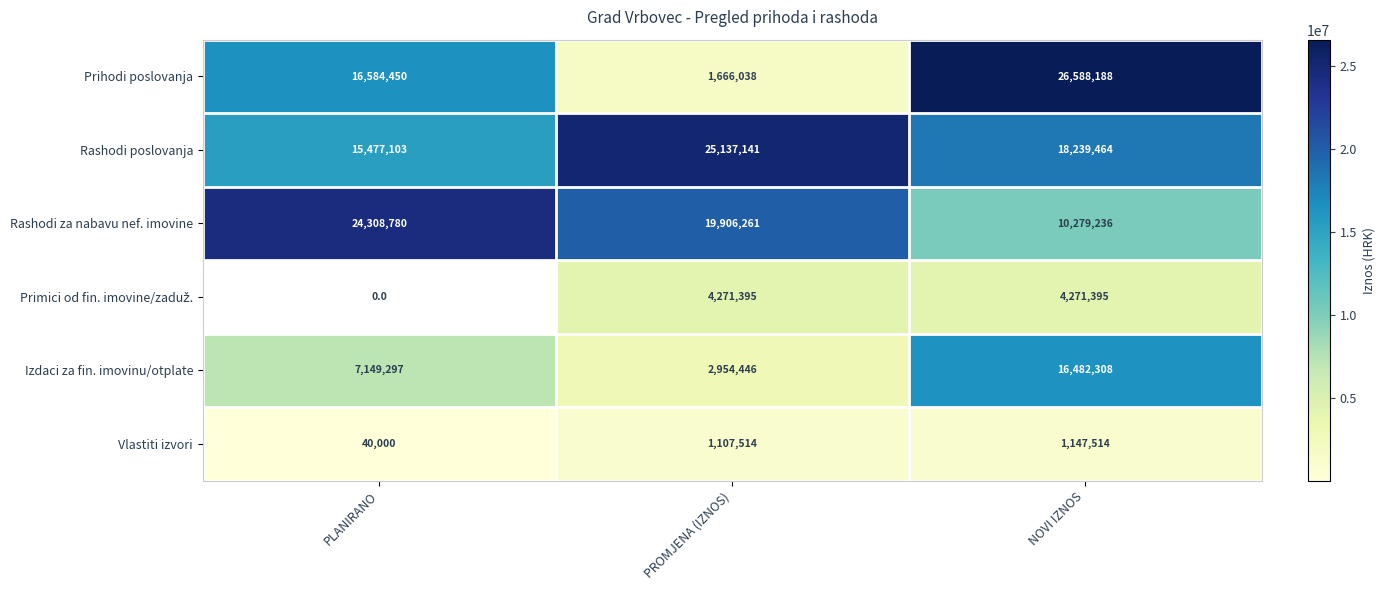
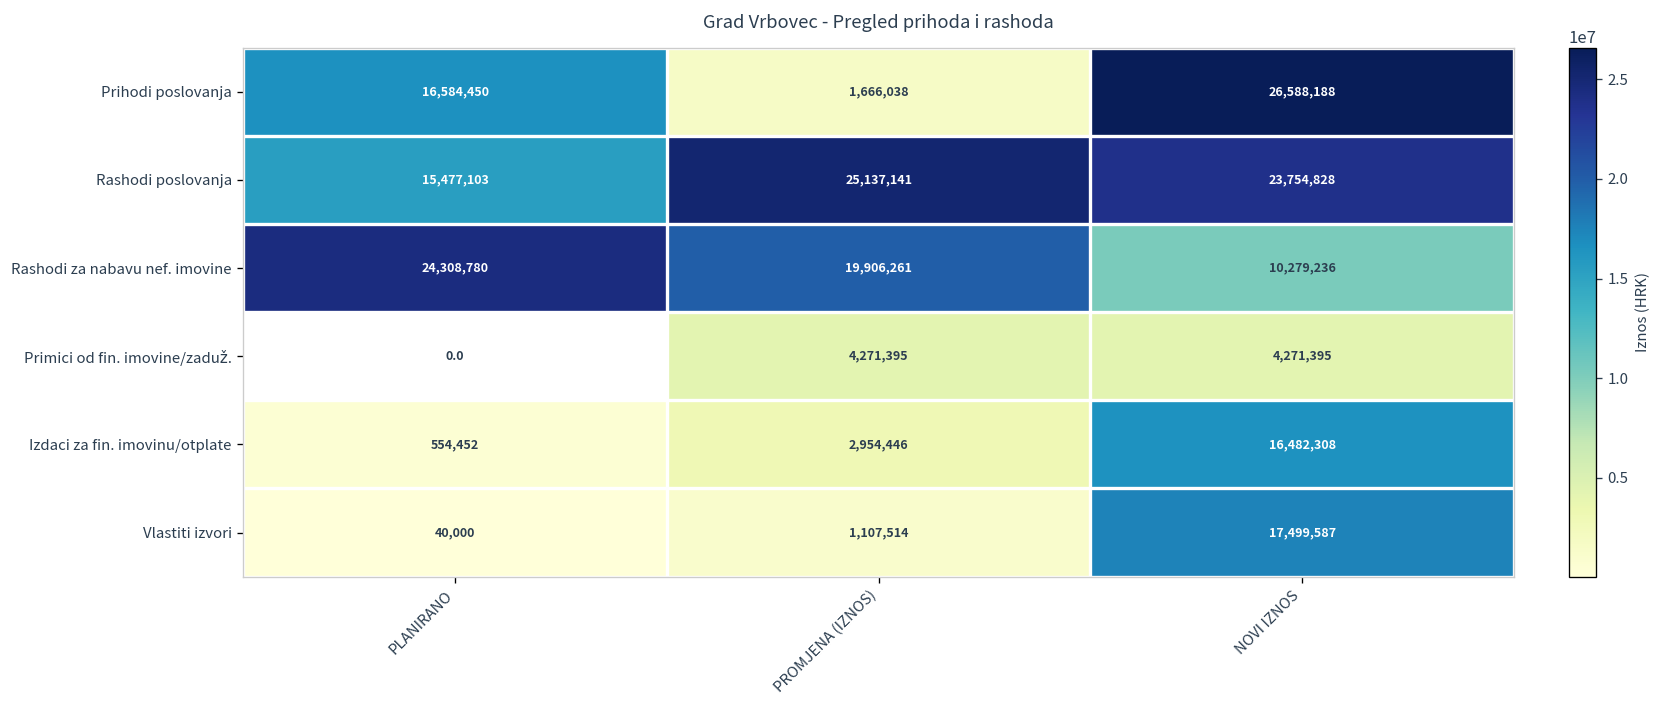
  {
    "Prihodi poslovanja": {
      "PLANIRANO": "16,584,450",
      "PROMJENA (IZNOS)": "1,666,038",
      "NOVI IZNOS": "26,588,188"
    },
    "Rashodi poslovanja": {
      "PLANIRANO": "15,477,103",
      "PROMJENA (IZNOS)": "25,137,141",
-     "NOVI IZNOS": "18,239,464"
+     "NOVI IZNOS": "23,754,828"
    },
    "Rashodi za nabavu nef. imovine": {
      "PLANIRANO": "24,308,780",
      "PROMJENA (IZNOS)": "19,906,261",
      "NOVI IZNOS": "10,279,236"
    },
    "Primici od fin. imovine/zaduž.": {
      "PROMJENA (IZNOS)": "4,271,395",
      "NOVI IZNOS": "4,271,395"
    },
    "Izdaci za fin. imovinu/otplate": {
-     "PLANIRANO": "7,149,297",
+     "PLANIRANO": "554,452",
      "PROMJENA (IZNOS)": "2,954,446",
      "NOVI IZNOS": "16,482,308"
    },
    "Vlastiti izvori": {
      "PLANIRANO": "40,000",
      "PROMJENA (IZNOS)": "1,107,514",
-     "NOVI IZNOS": "1,147,514"
+     "NOVI IZNOS": "17,499,587"
    }
  }
